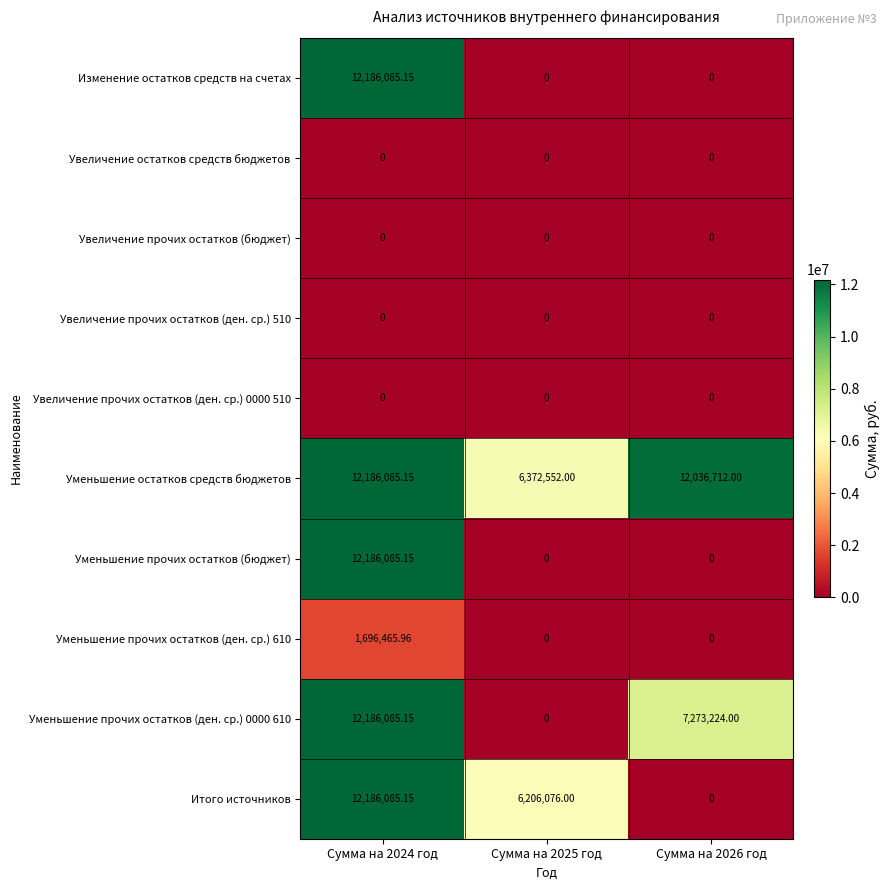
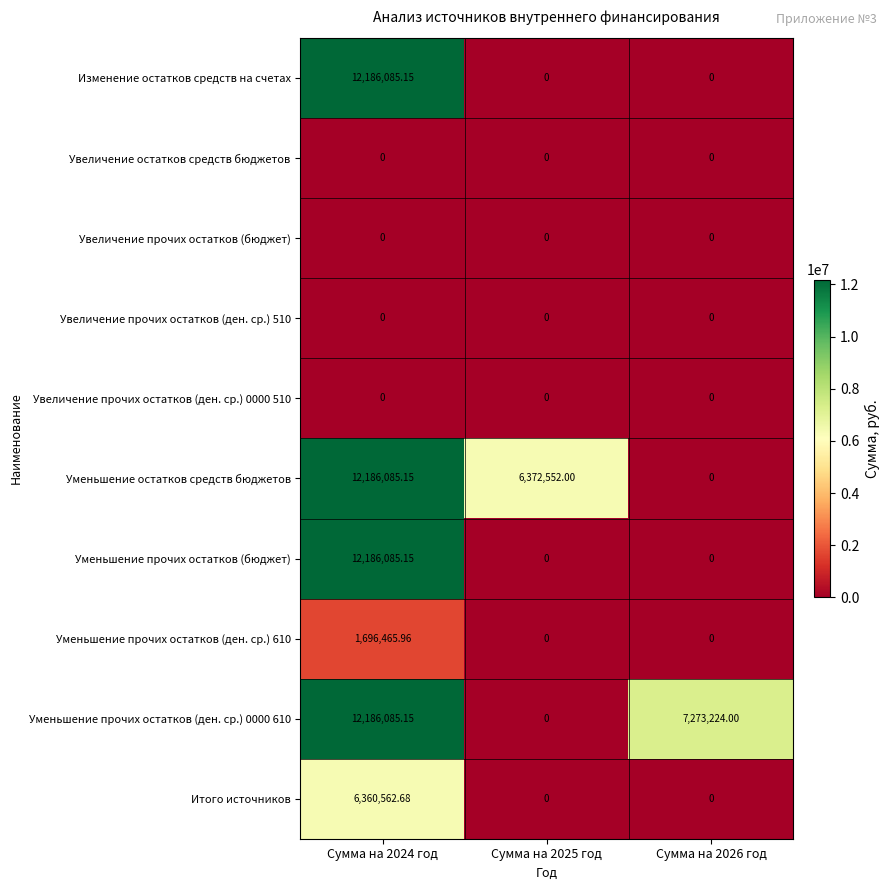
  {
    "Изменение остатков средств на счетах": {
      "Сумма на 2024 год": "12,186,085.15",
      "Сумма на 2025 год": "0",
      "Сумма на 2026 год": "0"
    },
    "Увеличение остатков средств бюджетов": {
      "Сумма на 2024 год": "0",
      "Сумма на 2025 год": "0",
      "Сумма на 2026 год": "0"
    },
    "Увеличение прочих остатков (бюджет)": {
      "Сумма на 2024 год": "0",
      "Сумма на 2025 год": "0",
      "Сумма на 2026 год": "0"
    },
    "Увеличение прочих остатков (ден. ср.) 510": {
      "Сумма на 2024 год": "0",
      "Сумма на 2025 год": "0",
      "Сумма на 2026 год": "0"
    },
    "Увеличение прочих остатков (ден. ср.) 0000 510": {
      "Сумма на 2024 год": "0",
      "Сумма на 2025 год": "0",
      "Сумма на 2026 год": "0"
    },
    "Уменьшение остатков средств бюджетов": {
      "Сумма на 2024 год": "12,186,085.15",
      "Сумма на 2025 год": "6,372,552.00",
-     "Сумма на 2026 год": "12,036,712.00"
+     "Сумма на 2026 год": "0"
    },
    "Уменьшение прочих остатков (бюджет)": {
      "Сумма на 2024 год": "12,186,085.15",
      "Сумма на 2025 год": "0",
      "Сумма на 2026 год": "0"
    },
    "Уменьшение прочих остатков (ден. ср.) 610": {
      "Сумма на 2024 год": "1,696,465.96",
      "Сумма на 2025 год": "0",
      "Сумма на 2026 год": "0"
    },
    "Уменьшение прочих остатков (ден. ср.) 0000 610": {
      "Сумма на 2024 год": "12,186,085.15",
      "Сумма на 2025 год": "0",
      "Сумма на 2026 год": "7,273,224.00"
    },
    "Итого источников": {
-     "Сумма на 2024 год": "12,186,085.15",
-     "Сумма на 2025 год": "6,206,076.00",
+     "Сумма на 2024 год": "6,360,562.68",
+     "Сумма на 2025 год": "0",
      "Сумма на 2026 год": "0"
    }
  }
